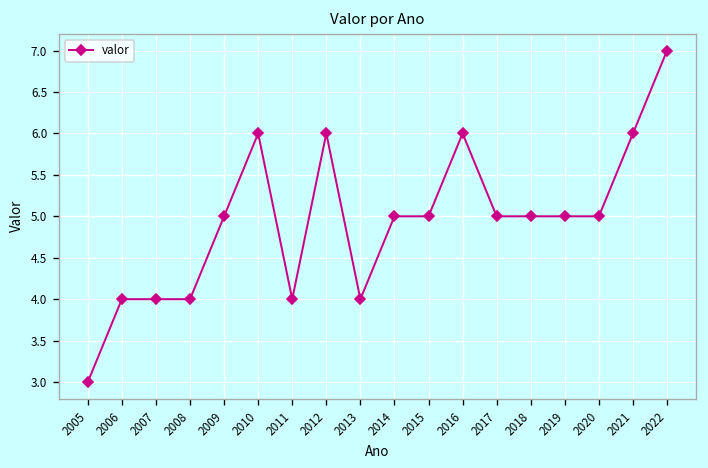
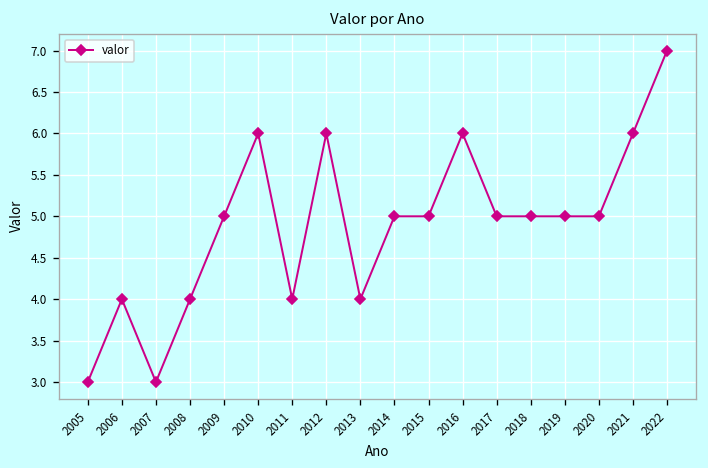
  {
    "2005": 3,
    "2006": 4,
-   "2007": 4,
+   "2007": 3,
    "2008": 4,
    "2009": 5,
    "2010": 6,
    "2011": 4,
    "2012": 6,
    "2013": 4,
    "2014": 5,
    "2015": 5,
    "2016": 6,
    "2017": 5,
    "2018": 5,
    "2019": 5,
    "2020": 5,
    "2021": 6,
    "2022": 7
  }
